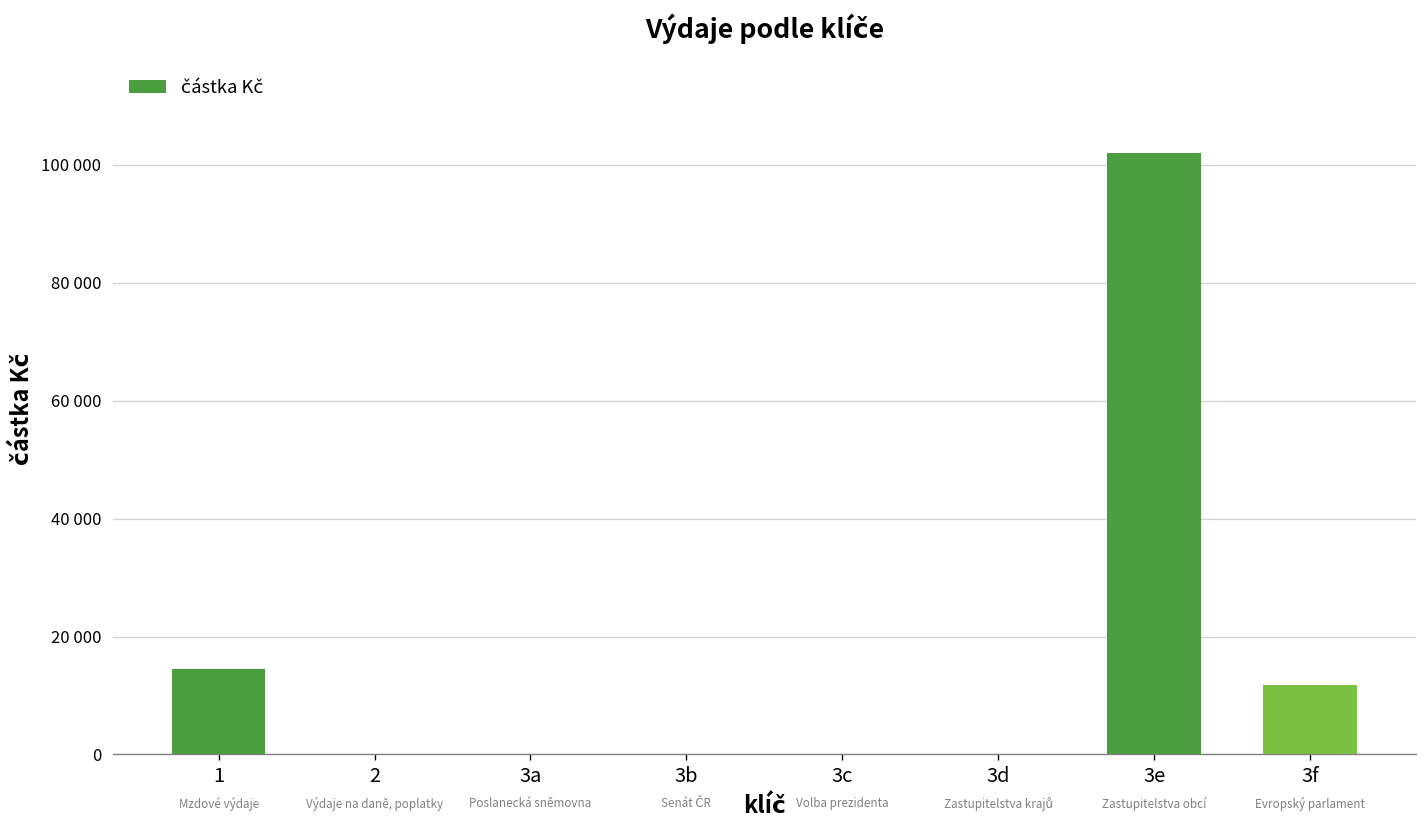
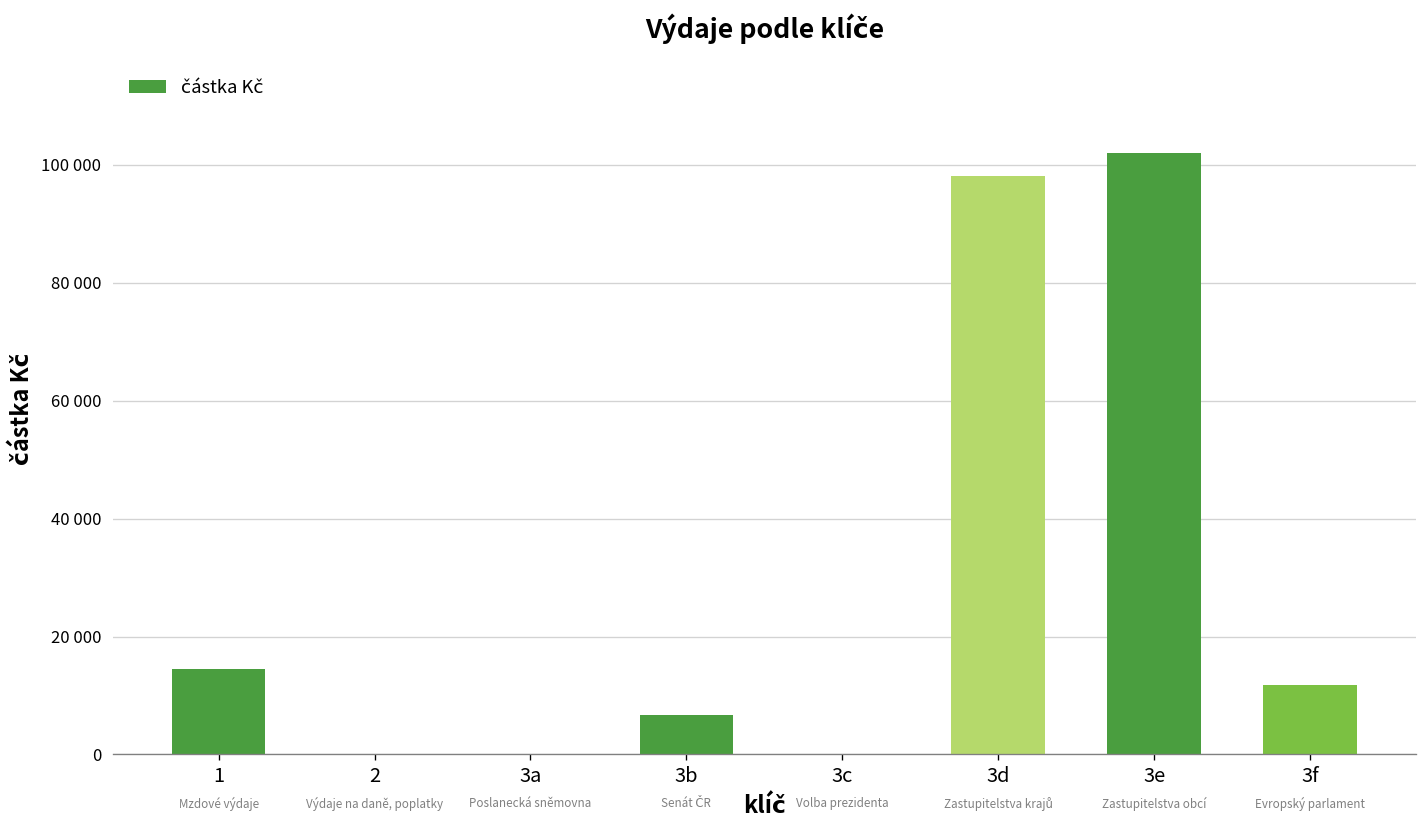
  {
    "1": 15000,
    "3a": 0,
-   "3b": 0,
+   "3b": 7000,
    "3c": 0,
-   "3d": 0,
+   "3d": 98000,
    "3e": 102000,
    "3f": 12000
  }
